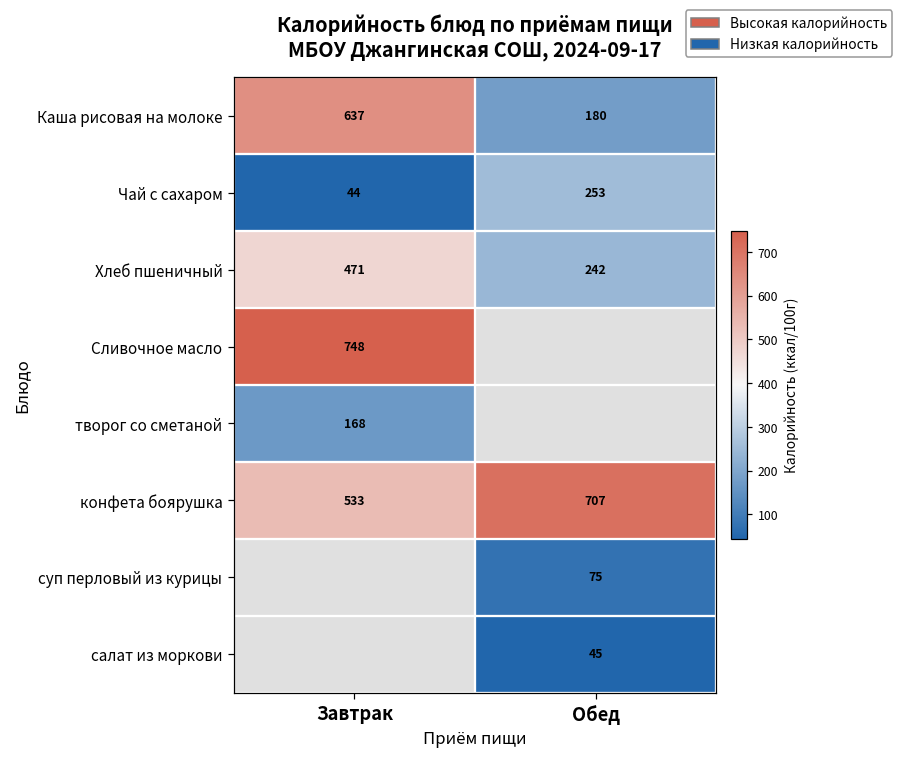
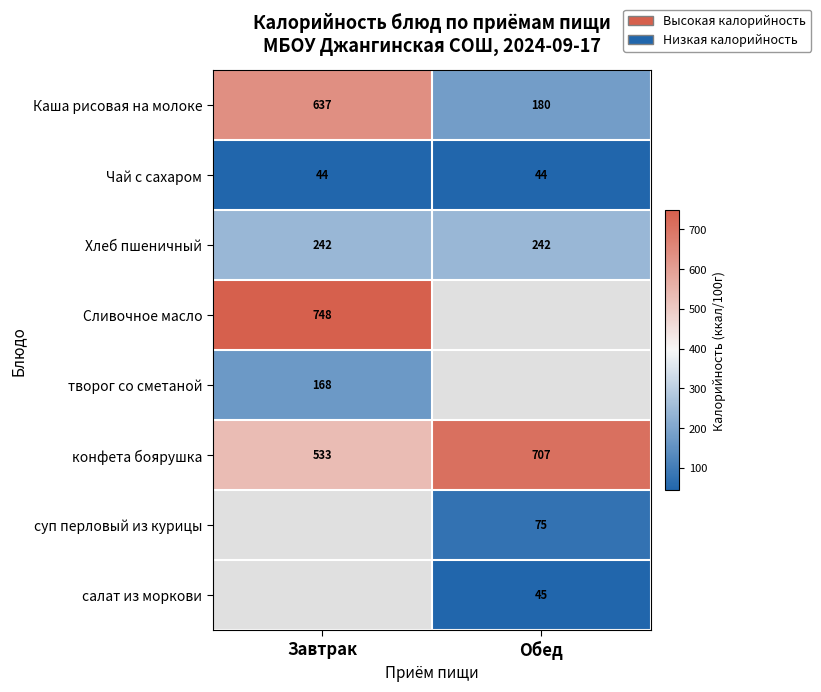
  {
    "Каша рисовая на молоке": {
      "Завтрак": 637,
      "Обед": 180
    },
    "Чай с сахаром": {
      "Завтрак": 44,
-     "Обед": 253
+     "Обед": 44
    },
    "Хлеб пшеничный": {
-     "Завтрак": 471,
+     "Завтрак": 242,
      "Обед": 242
    },
    "Сливочное масло": {
      "Завтрак": 748
    },
    "творог со сметаной": {
      "Завтрак": 168
    },
    "конфета боярушка": {
      "Завтрак": 533,
      "Обед": 707
    },
    "суп перловый из курицы": {
      "Обед": 75
    },
    "салат из моркови": {
      "Обед": 45
    }
  }
